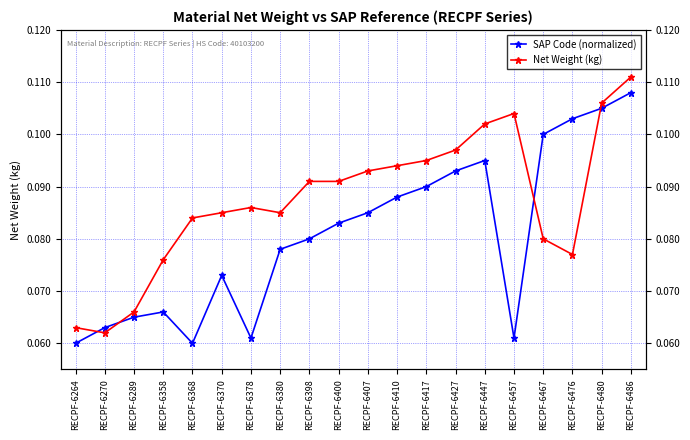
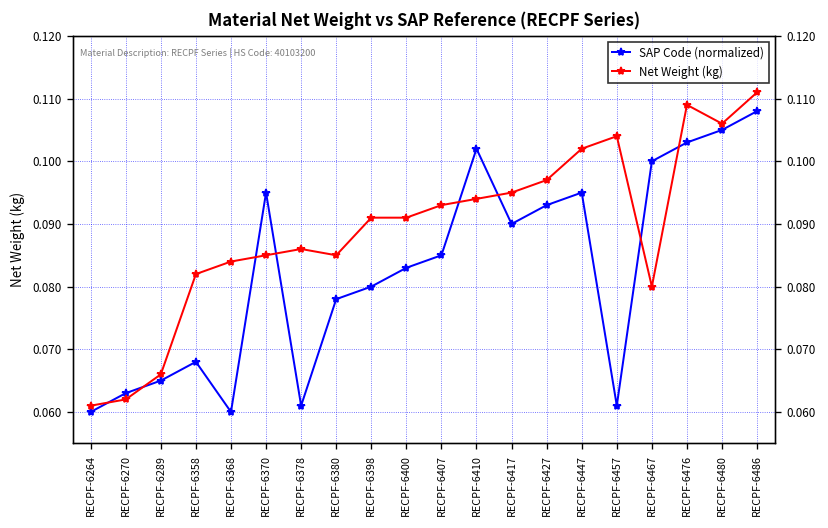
  {
    "SAP Code (normalized)": {
      "RECPF-6264": 0.060,
      "RECPF-6270": 0.063,
      "RECPF-6289": 0.065,
-     "RECPF-6358": 0.066,
+     "RECPF-6358": 0.068,
      "RECPF-6368": 0.060,
-     "RECPF-6370": 0.073,
+     "RECPF-6370": 0.095,
      "RECPF-6378": 0.061,
      "RECPF-6380": 0.078,
      "RECPF-6398": 0.080,
      "RECPF-6400": 0.083,
      "RECPF-6407": 0.085,
-     "RECPF-6410": 0.088,
+     "RECPF-6410": 0.102,
      "RECPF-6417": 0.090,
      "RECPF-6427": 0.093,
      "RECPF-6447": 0.095,
      "RECPF-6457": 0.061,
      "RECPF-6467": 0.100,
      "RECPF-6476": 0.103,
      "RECPF-6480": 0.105,
      "RECPF-6486": 0.108
    },
    "Net Weight (kg)": {
-     "RECPF-6264": 0.063,
+     "RECPF-6264": 0.061,
      "RECPF-6270": 0.062,
      "RECPF-6289": 0.066,
-     "RECPF-6358": 0.076,
+     "RECPF-6358": 0.082,
      "RECPF-6368": 0.084,
      "RECPF-6370": 0.085,
      "RECPF-6378": 0.086,
      "RECPF-6380": 0.085,
      "RECPF-6398": 0.091,
      "RECPF-6400": 0.091,
      "RECPF-6407": 0.093,
      "RECPF-6410": 0.094,
      "RECPF-6417": 0.095,
      "RECPF-6427": 0.097,
      "RECPF-6447": 0.102,
      "RECPF-6457": 0.104,
      "RECPF-6467": 0.080,
-     "RECPF-6476": 0.077,
+     "RECPF-6476": 0.109,
      "RECPF-6480": 0.106,
      "RECPF-6486": 0.111
    }
  }
